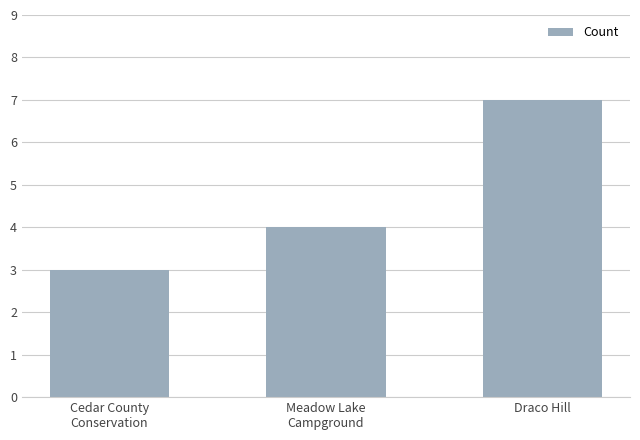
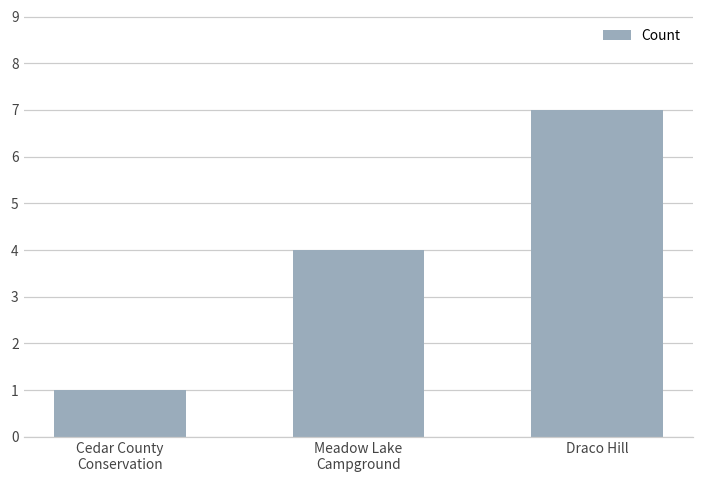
  {
-   "Cedar County Conservation": 3,
+   "Cedar County Conservation": 1,
    "Meadow Lake Campground": 4,
    "Draco Hill": 7
  }
